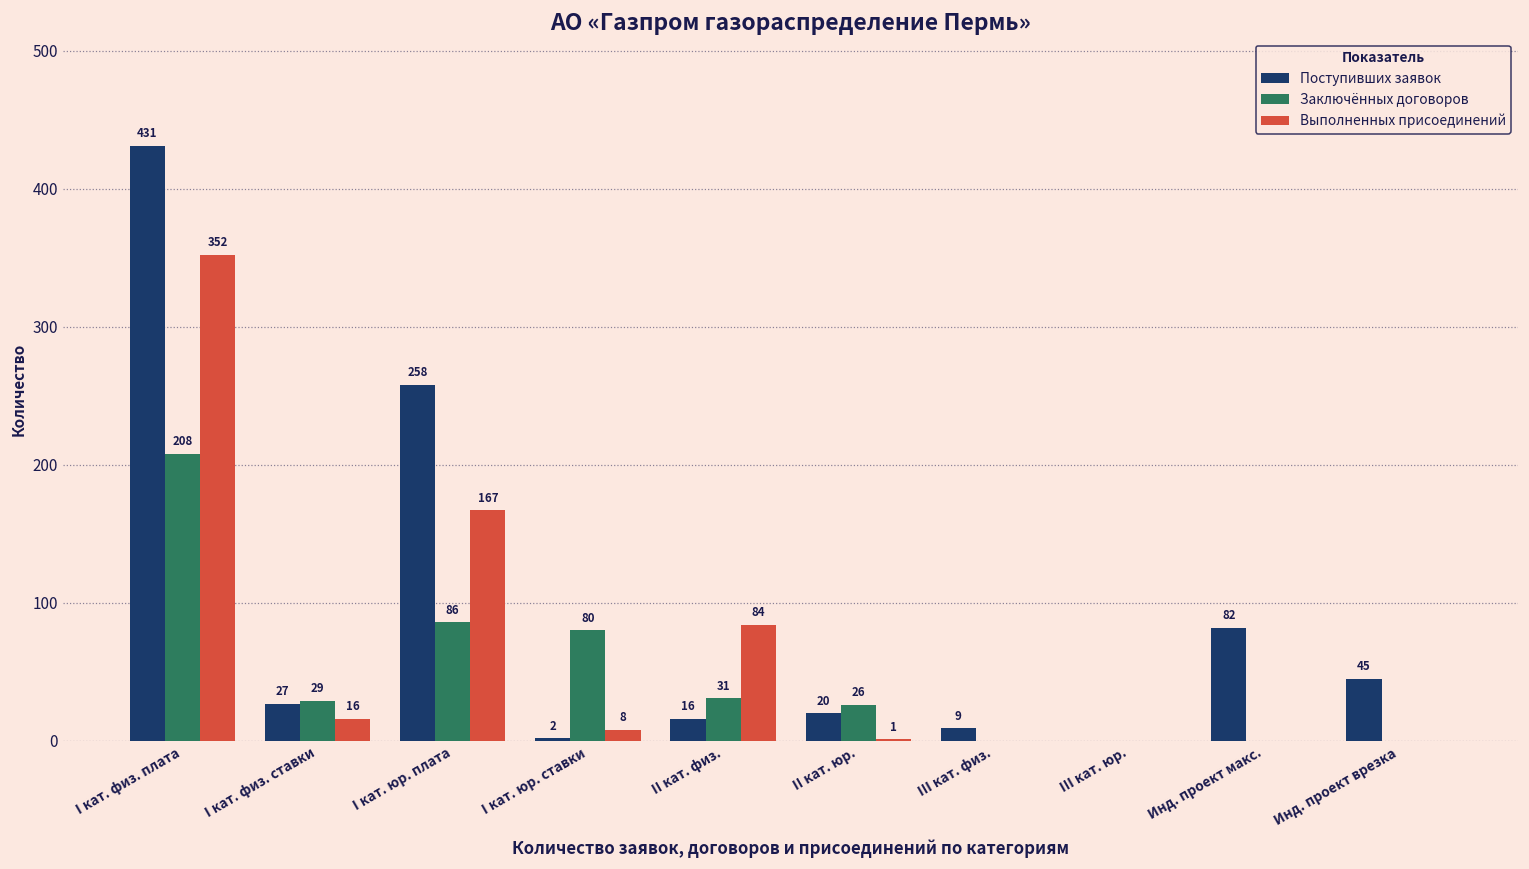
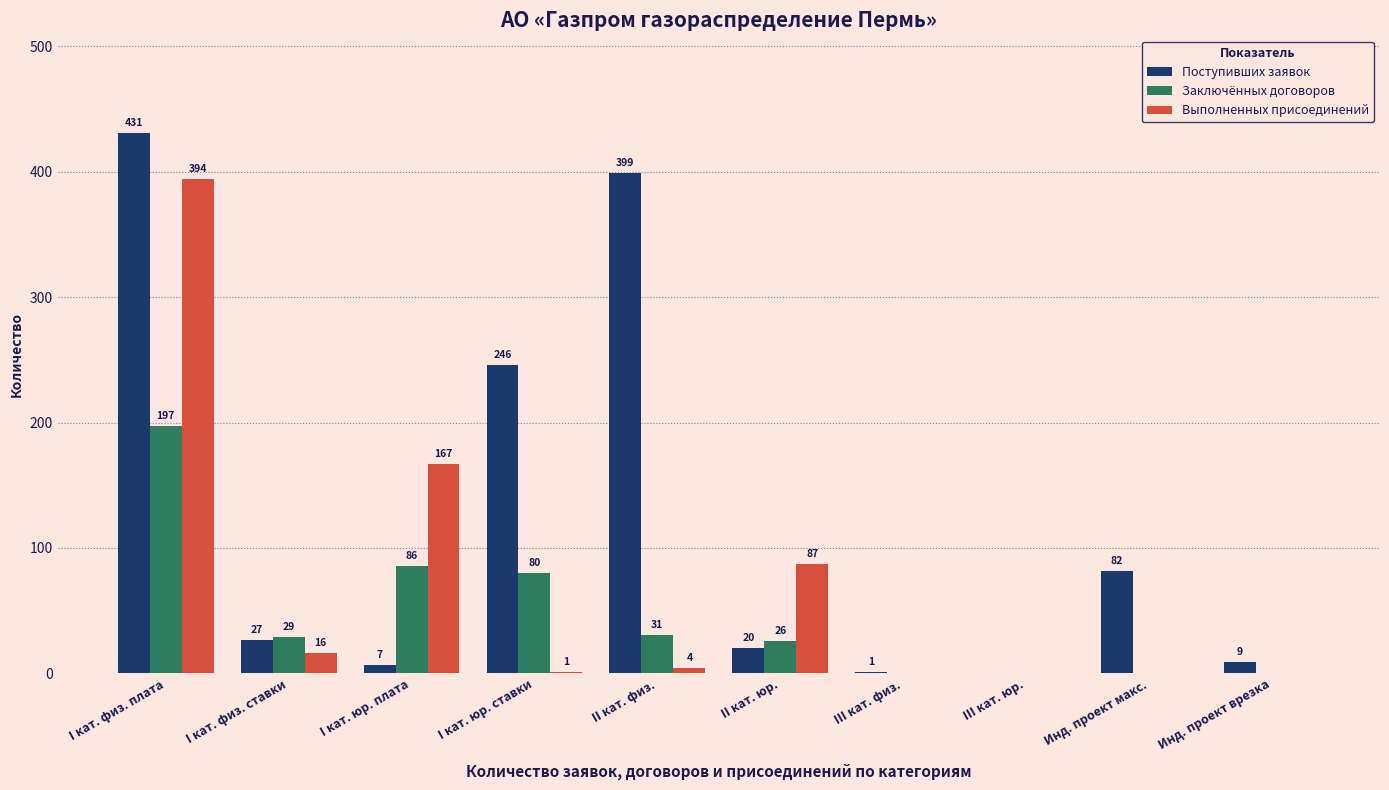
  {
    "Поступивших заявок": {
      "I кат. физ. плата": 431,
      "I кат. физ. ставки": 27,
-     "I кат. юр. плата": 258,
-     "I кат. юр. ставки": 2,
-     "II кат. физ.": 16,
+     "I кат. юр. плата": 7,
+     "I кат. юр. ставки": 246,
+     "II кат. физ.": 399,
      "II кат. юр.": 20,
-     "III кат. физ.": 9,
+     "III кат. физ.": 1,
      "Инд. проект макс.": 82,
-     "Инд. проект врезка": 45
+     "Инд. проект врезка": 9
    },
    "Заключённых договоров": {
-     "I кат. физ. плата": 208,
+     "I кат. физ. плата": 197,
      "I кат. физ. ставки": 29,
      "I кат. юр. плата": 86,
      "I кат. юр. ставки": 80,
      "II кат. физ.": 31,
      "II кат. юр.": 26
    },
    "Выполненных присоединений": {
-     "I кат. физ. плата": 352,
+     "I кат. физ. плата": 394,
      "I кат. физ. ставки": 16,
      "I кат. юр. плата": 167,
-     "I кат. юр. ставки": 8,
-     "II кат. физ.": 84,
-     "II кат. юр.": 1
+     "I кат. юр. ставки": 1,
+     "II кат. физ.": 4,
+     "II кат. юр.": 87
    }
  }
